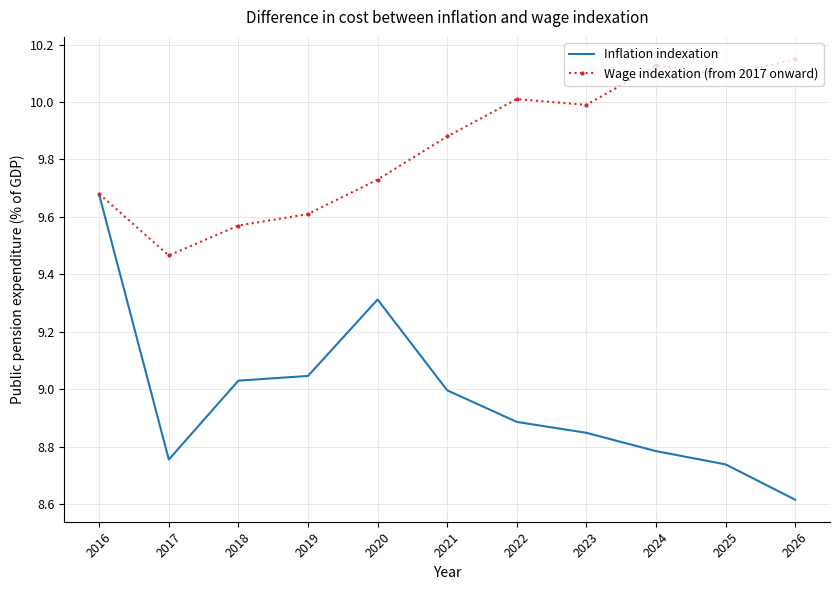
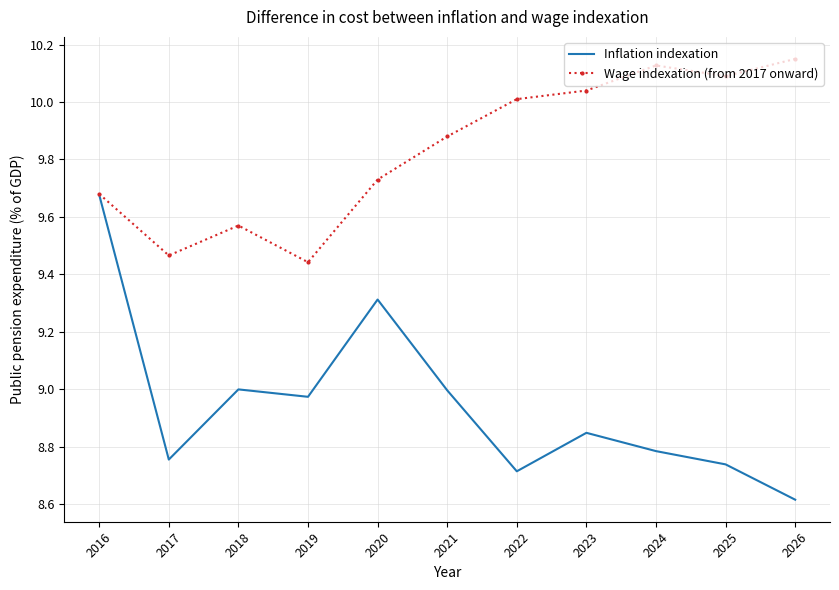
  {
    "Inflation indexation": {
      "2017": 8.76,
-     "2018": 9.03,
-     "2019": 9.05,
+     "2018": 9.00,
+     "2019": 8.97,
      "2020": 9.31,
      "2021": 9.00,
-     "2022": 8.89,
+     "2022": 8.71,
      "2023": 8.85,
      "2024": 8.78,
      "2025": 8.74,
      "2026": 8.62
    },
    "Wage indexation (from 2017 onward)": {
      "2017": 9.47,
      "2018": 9.57,
-     "2019": 9.61,
+     "2019": 9.44,
      "2020": 9.73,
      "2021": 9.88,
      "2022": 10.01,
-     "2023": 9.99
+     "2023": 10.04
    }
  }
